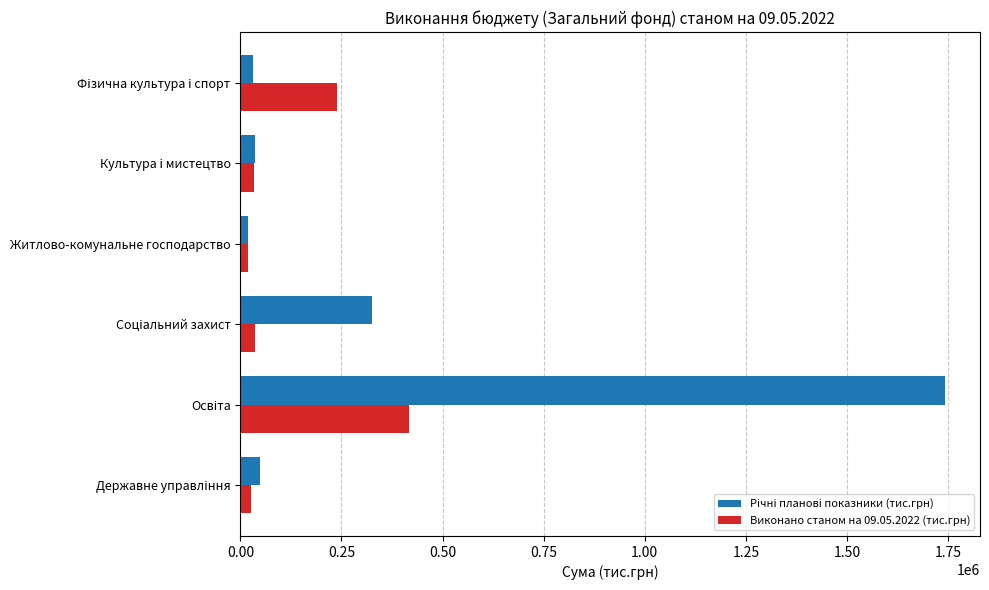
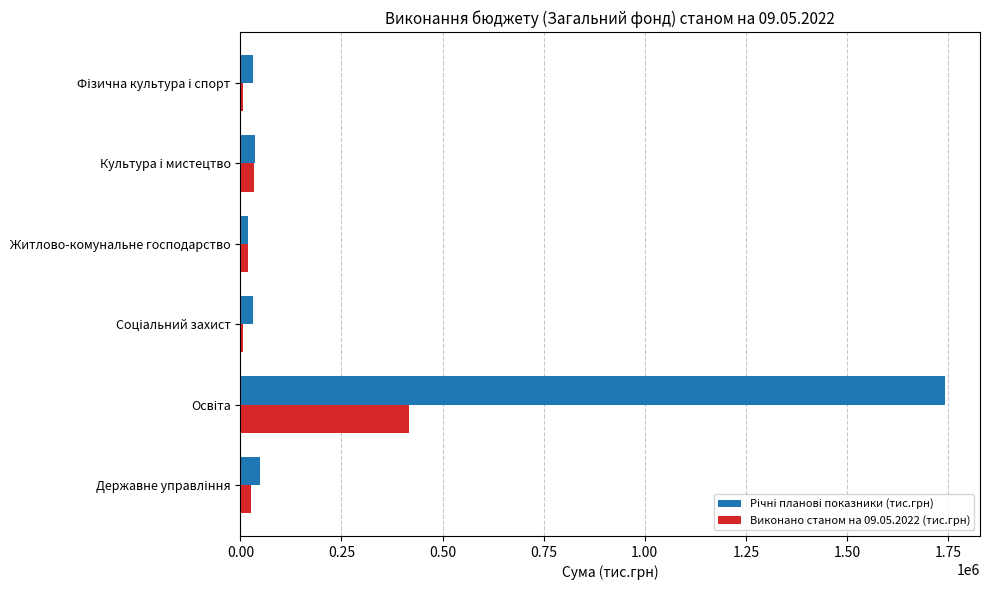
  {
    "Річні планові показники (тис.грн)": {
      "Фізична культура і спорт": 30000,
      "Культура і мистецтво": 40000,
      "Житлово-комунальне господарство": 20000,
-     "Соціальний захист": 330000,
+     "Соціальний захист": 30000,
      "Освіта": 1740000,
      "Державне управління": 50000
    },
    "Виконано станом на 09.05.2022 (тис.грн)": {
-     "Фізична культура і спорт": 240000,
+     "Фізична культура і спорт": 10000,
      "Культура і мистецтво": 30000,
      "Житлово-комунальне господарство": 20000,
-     "Соціальний захист": 40000,
+     "Соціальний захист": 10000,
      "Освіта": 420000,
      "Державне управління": 30000
    }
  }
